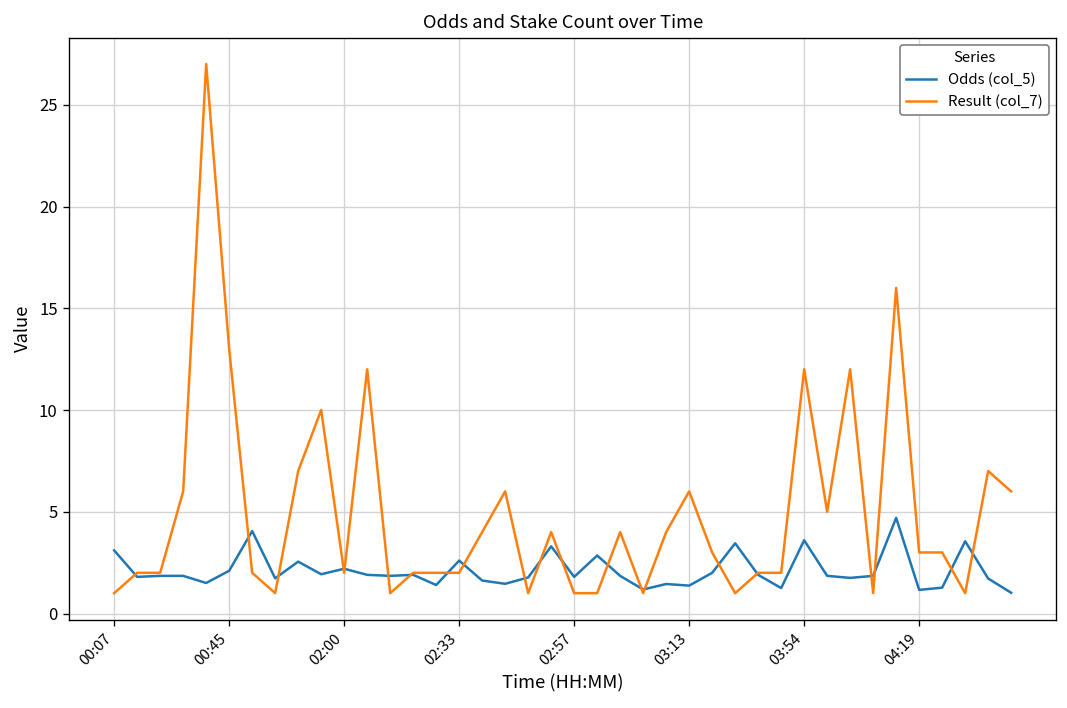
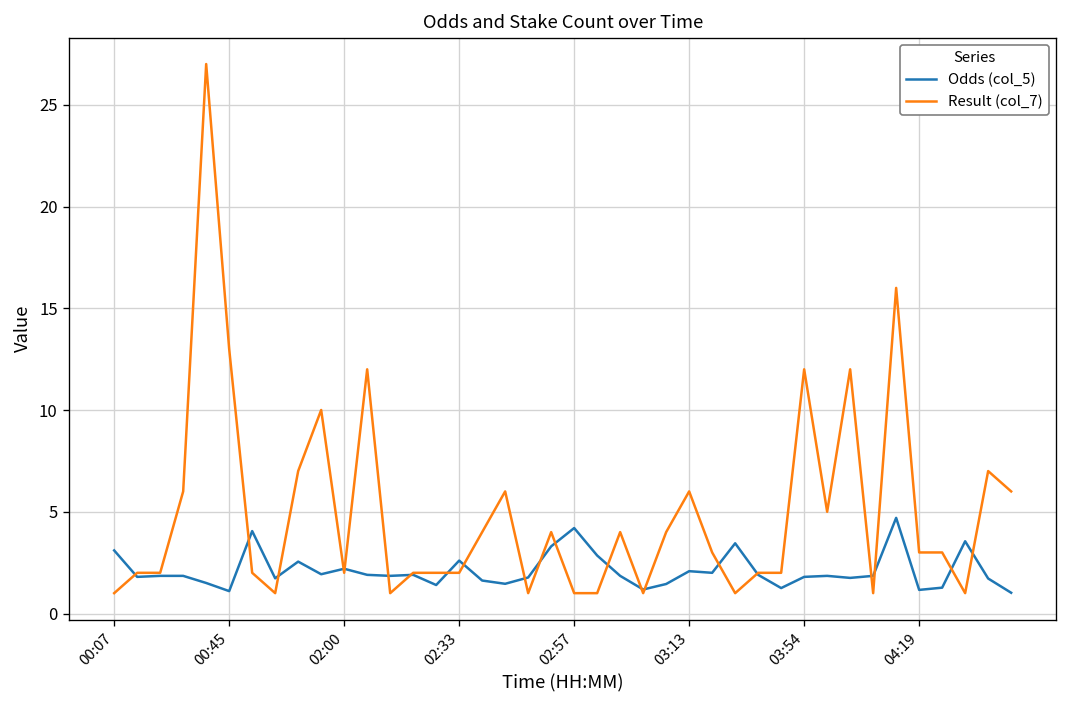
  {
    "Odds (col_5)": {
      "00:07": 3.1,
-     "00:45": 2.1,
+     "00:45": 1.1,
      "02:00": 2.2,
      "02:33": 2.6,
-     "02:57": 1.8,
-     "03:13": 1.4,
-     "03:54": 3.6
+     "02:57": 4.2,
+     "03:13": 2.1,
+     "03:54": 1.8
    },
    "Result (col_7)": {
      "00:07": 1.0,
      "00:45": 13.0,
      "02:00": 2.0,
      "02:33": 2.0,
      "02:57": 1.0,
      "03:13": 6.0,
      "03:54": 12.0
    }
  }
